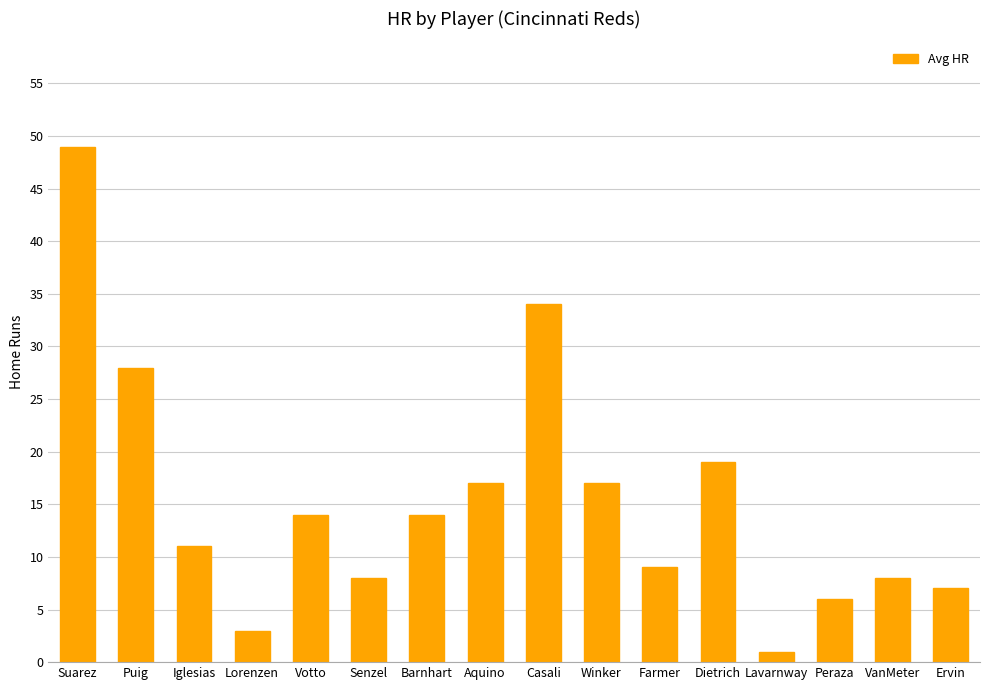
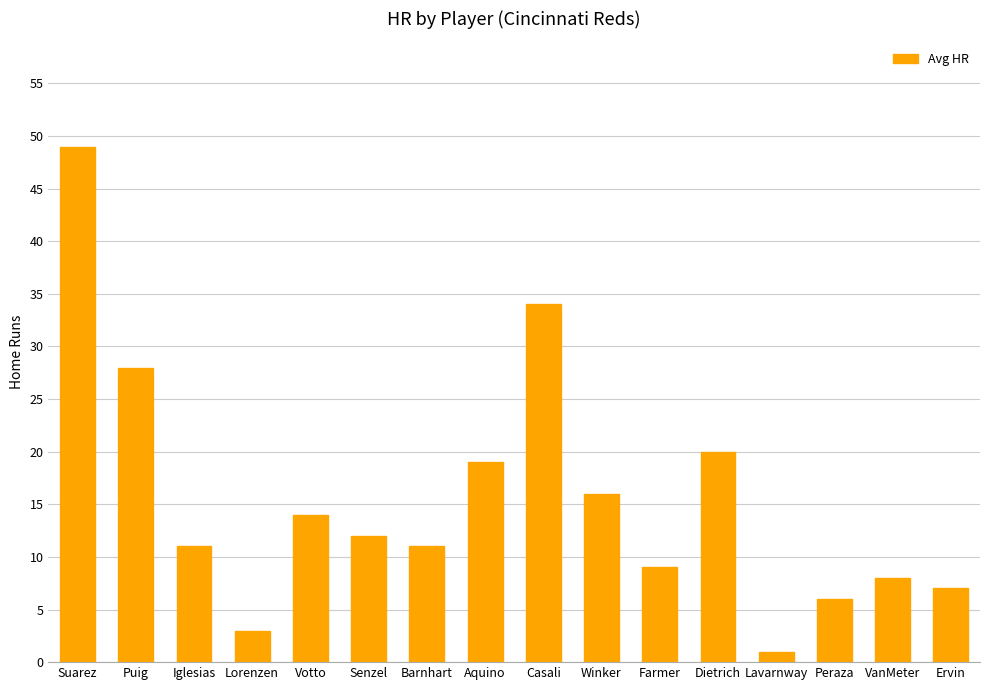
  {
    "Suarez": 49,
    "Puig": 28,
    "Iglesias": 11,
    "Lorenzen": 3,
    "Votto": 14,
-   "Senzel": 8,
-   "Barnhart": 14,
-   "Aquino": 17,
+   "Senzel": 12,
+   "Barnhart": 11,
+   "Aquino": 19,
    "Casali": 34,
-   "Winker": 17,
+   "Winker": 16,
    "Farmer": 9,
-   "Dietrich": 19,
+   "Dietrich": 20,
    "Lavarnway": 1,
    "Peraza": 6,
    "VanMeter": 8,
    "Ervin": 7
  }
